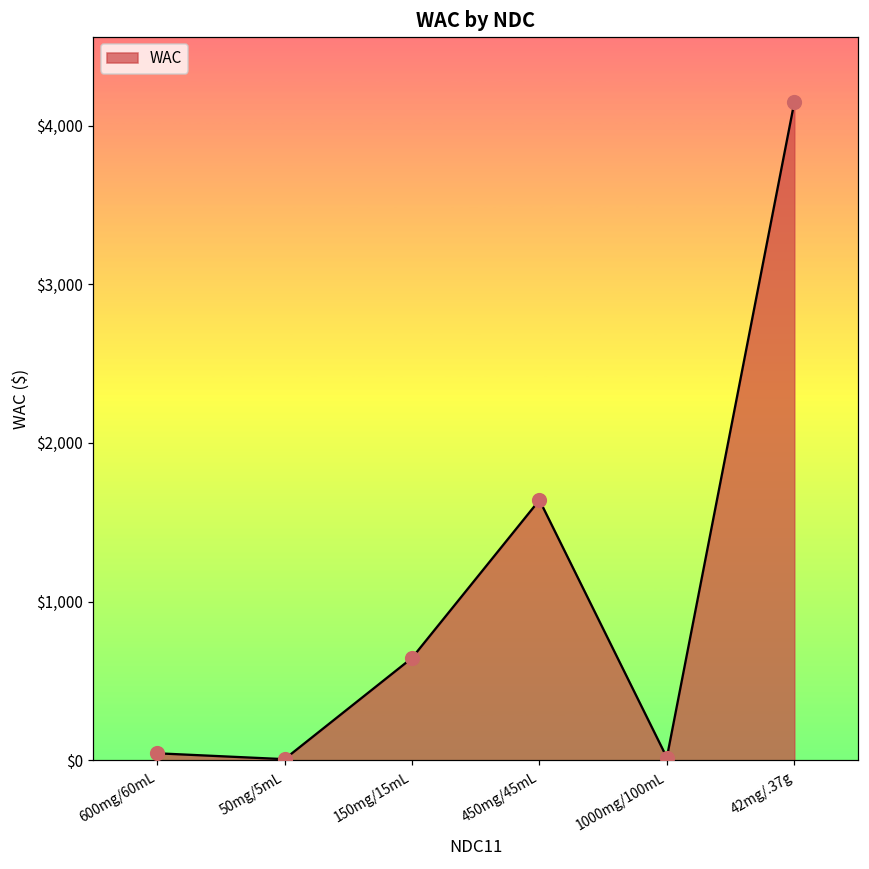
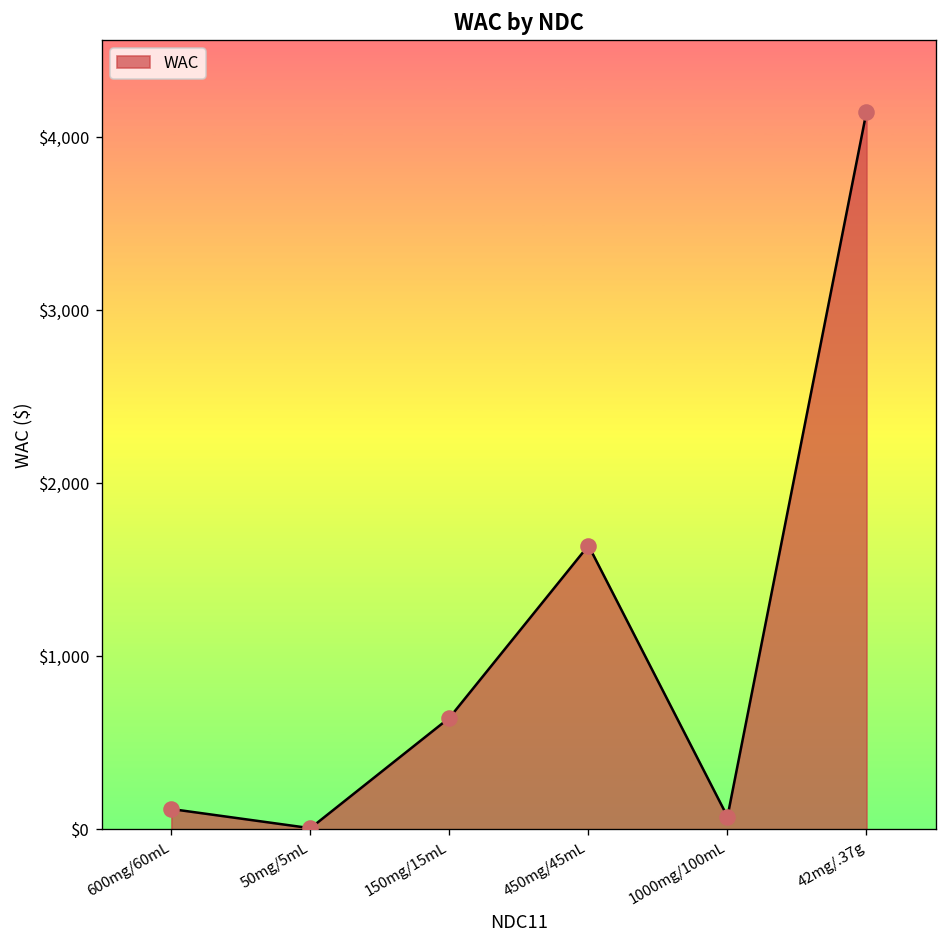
  {
-   "600mg/60mL": "$40",
+   "600mg/60mL": "$120",
    "50mg/5mL": "$10",
    "150mg/15mL": "$640",
    "450mg/45mL": "$1,640",
-   "1000mg/100mL": "$20",
+   "1000mg/100mL": "$70",
    "42mg/.37g": "$4,150"
  }
